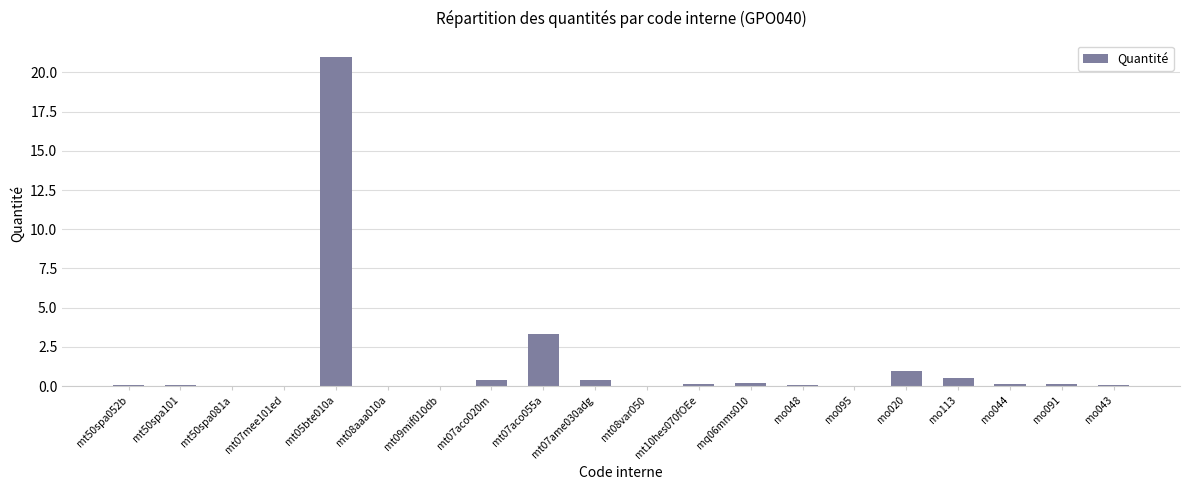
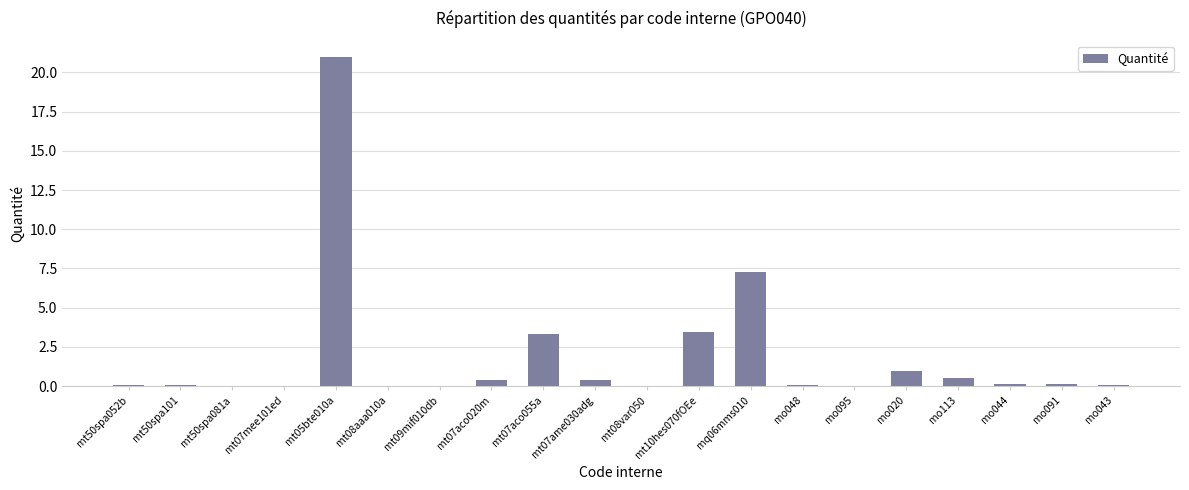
  {
    "mt05bte010a": 21.0,
    "mt07aco020m": 0.4,
    "mt07aco055a": 3.3,
    "mt07ame030adg": 0.4,
-   "mt10hes070fOEe": 0.1,
-   "mq06mms010": 0.2,
+   "mt10hes070fOEe": 3.5,
+   "mq06mms010": 7.3,
    "mo020": 1.0,
    "mo113": 0.5
  }
